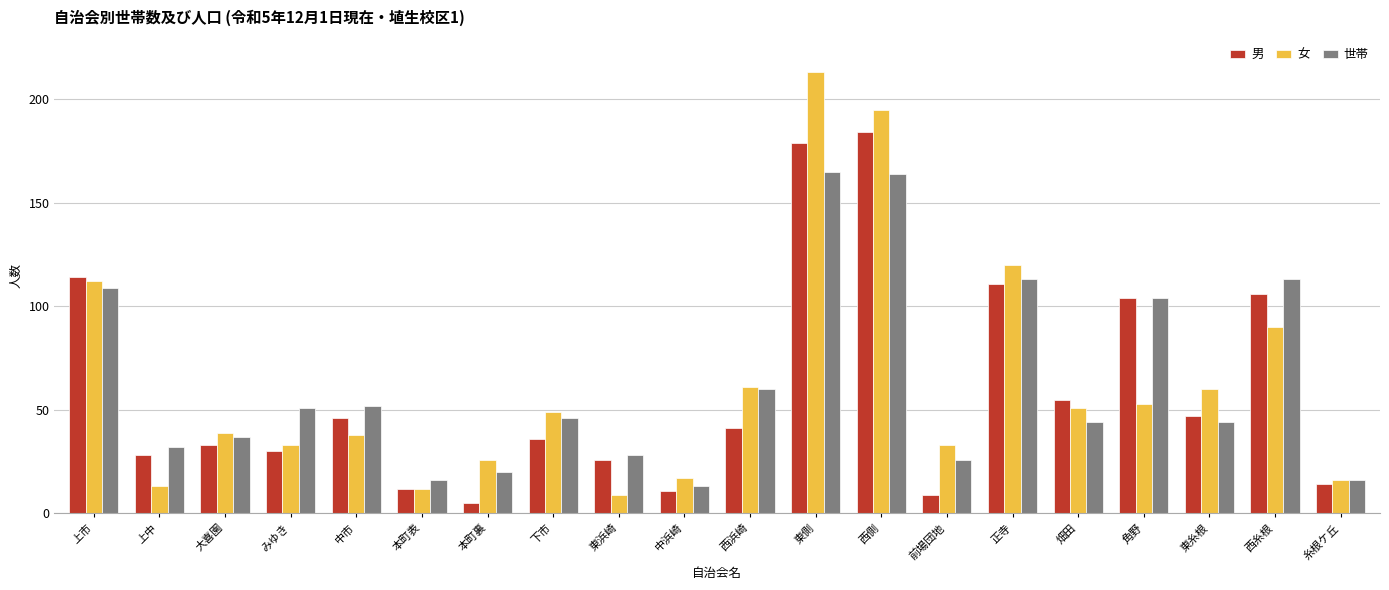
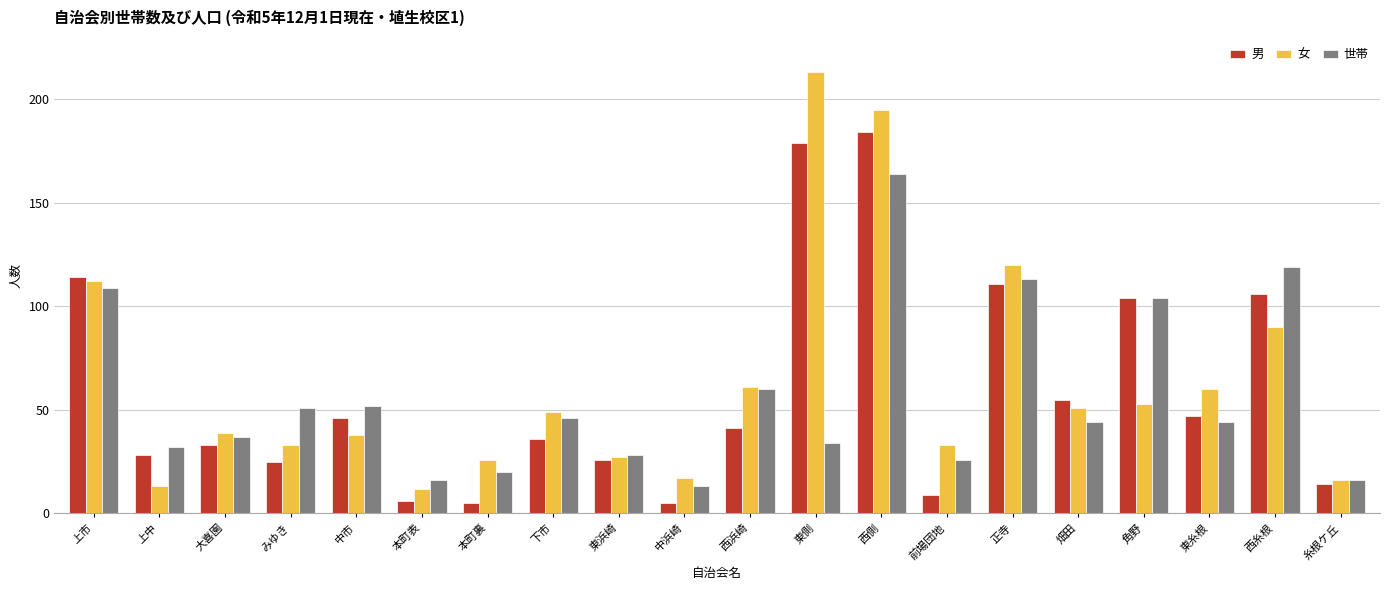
  {
    "男": {
      "上市": 114,
      "上中": 28,
      "大喜園": 33,
-     "みゆき": 30,
+     "みゆき": 25,
      "中市": 46,
-     "本町表": 12,
+     "本町表": 6,
      "本町裏": 5,
      "下市": 36,
      "東浜崎": 26,
-     "中浜崎": 11,
+     "中浜崎": 5,
      "西浜崎": 41,
      "東側": 179,
      "西側": 184,
      "前場団地": 9,
      "正寺": 111,
      "畑田": 55,
      "角野": 104,
      "東糸根": 47,
      "西糸根": 106,
      "糸根ケ丘": 14
    },
    "女": {
      "上市": 112,
      "上中": 13,
      "大喜園": 39,
      "みゆき": 33,
      "中市": 38,
      "本町表": 12,
      "本町裏": 26,
      "下市": 49,
-     "東浜崎": 9,
+     "東浜崎": 27,
      "中浜崎": 17,
      "西浜崎": 61,
      "東側": 213,
      "西側": 195,
      "前場団地": 33,
      "正寺": 120,
      "畑田": 51,
      "角野": 53,
      "東糸根": 60,
      "西糸根": 90,
      "糸根ケ丘": 16
    },
    "世帯": {
      "上市": 109,
      "上中": 32,
      "大喜園": 37,
      "みゆき": 51,
      "中市": 52,
      "本町表": 16,
      "本町裏": 20,
      "下市": 46,
      "東浜崎": 28,
      "中浜崎": 13,
      "西浜崎": 60,
-     "東側": 165,
+     "東側": 34,
      "西側": 164,
      "前場団地": 26,
      "正寺": 113,
      "畑田": 44,
      "角野": 104,
      "東糸根": 44,
-     "西糸根": 113,
+     "西糸根": 119,
      "糸根ケ丘": 16
    }
  }
